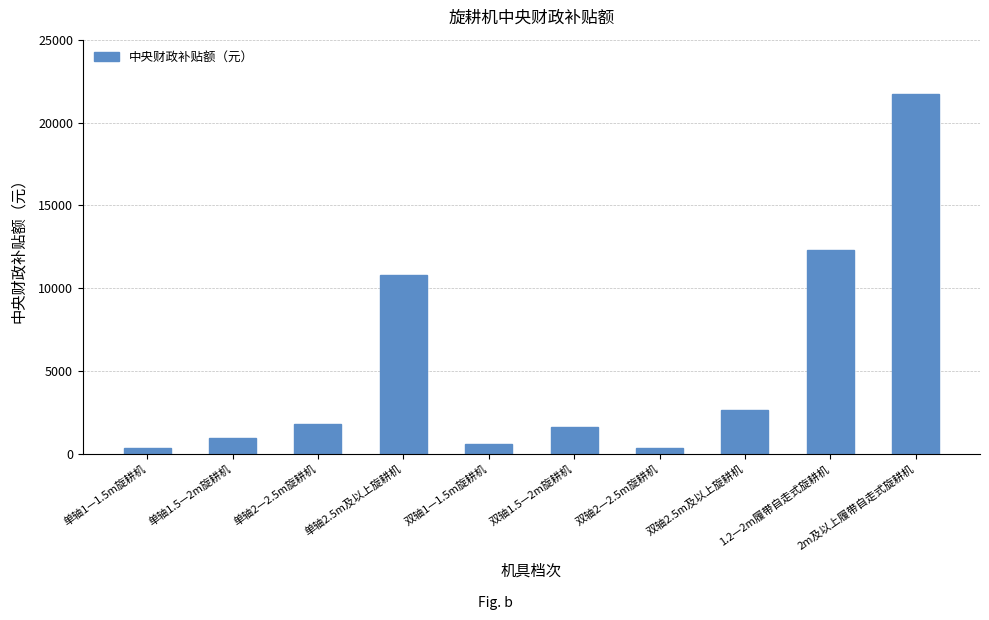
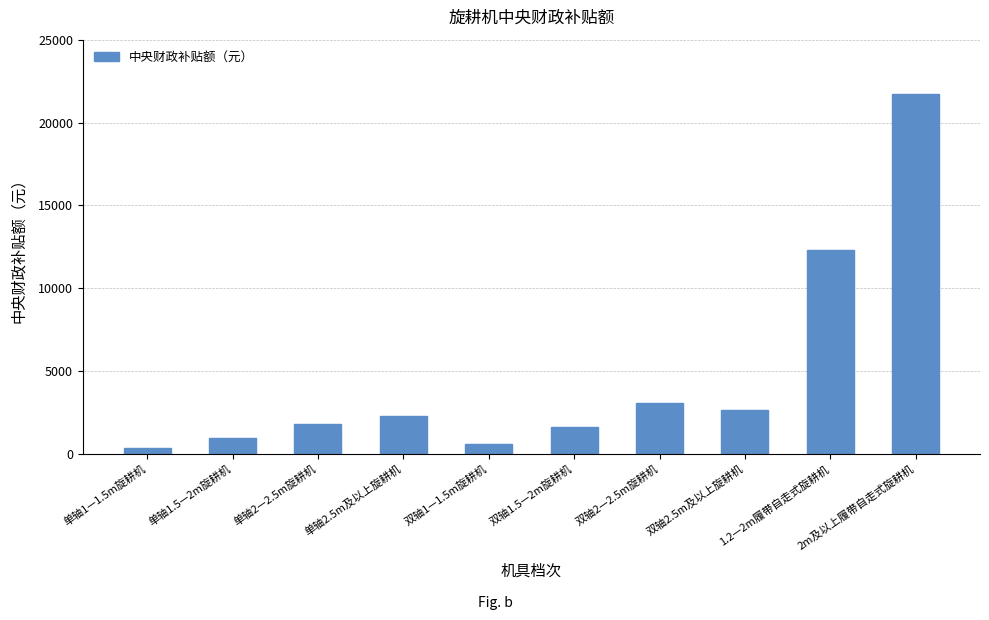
  {
    "单轴1—1.5m旋耕机": 300,
    "单轴1.5—2m旋耕机": 900,
    "单轴2—2.5m旋耕机": 1800,
-   "单轴2.5m及以上旋耕机": 10800,
+   "单轴2.5m及以上旋耕机": 2300,
    "双轴1—1.5m旋耕机": 600,
    "双轴1.5—2m旋耕机": 1600,
-   "双轴2—2.5m旋耕机": 400,
+   "双轴2—2.5m旋耕机": 3100,
    "双轴2.5m及以上旋耕机": 2600,
    "1.2—2m履带自走式旋耕机": 12300,
    "2m及以上履带自走式旋耕机": 21700
  }
